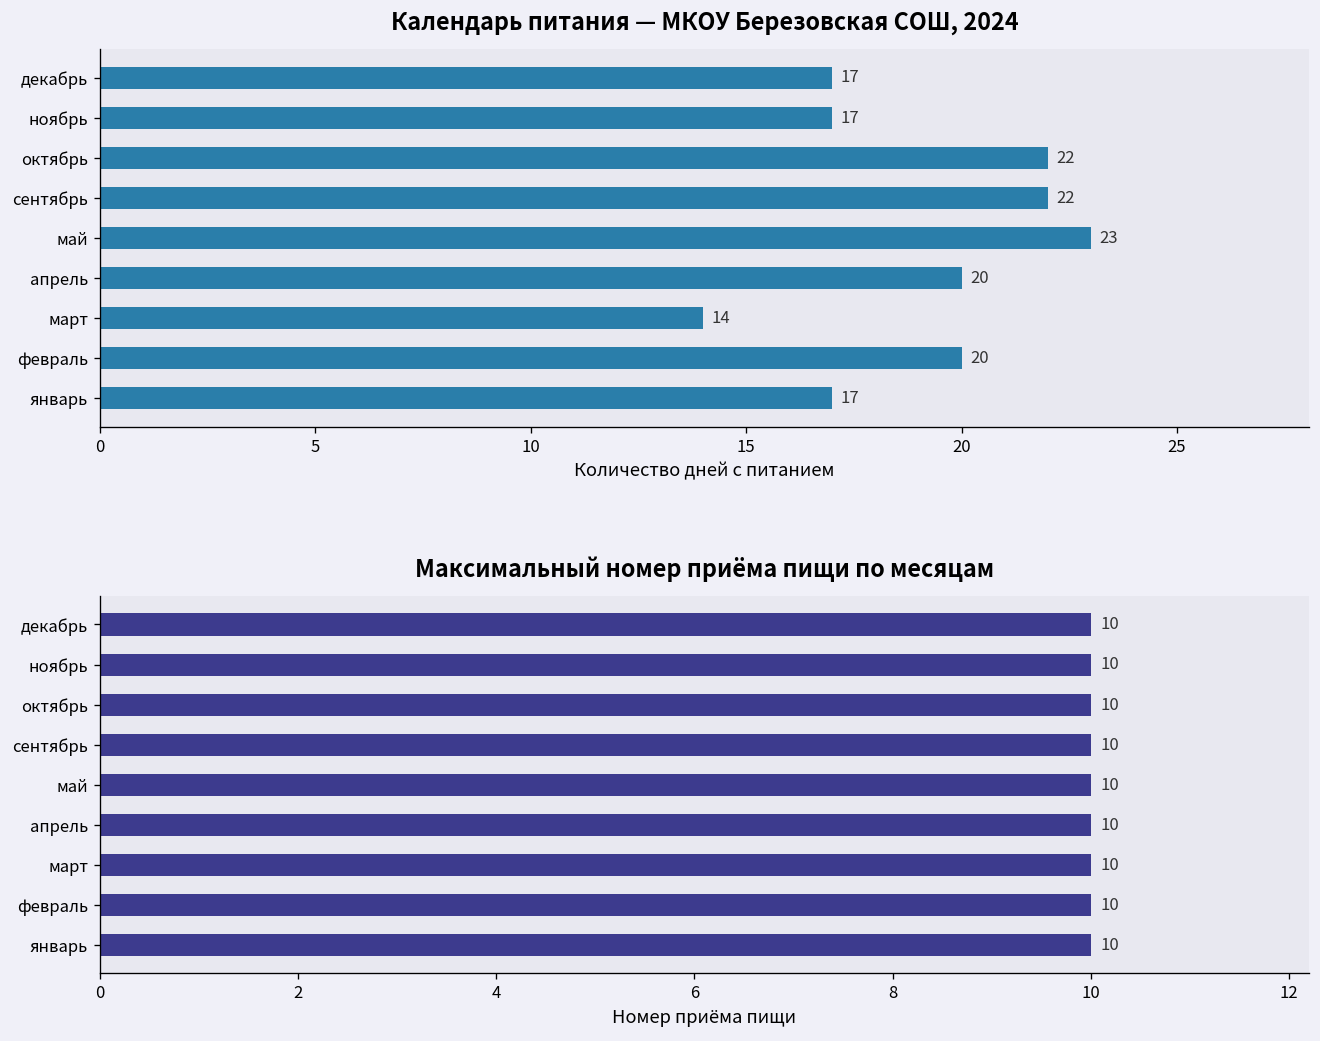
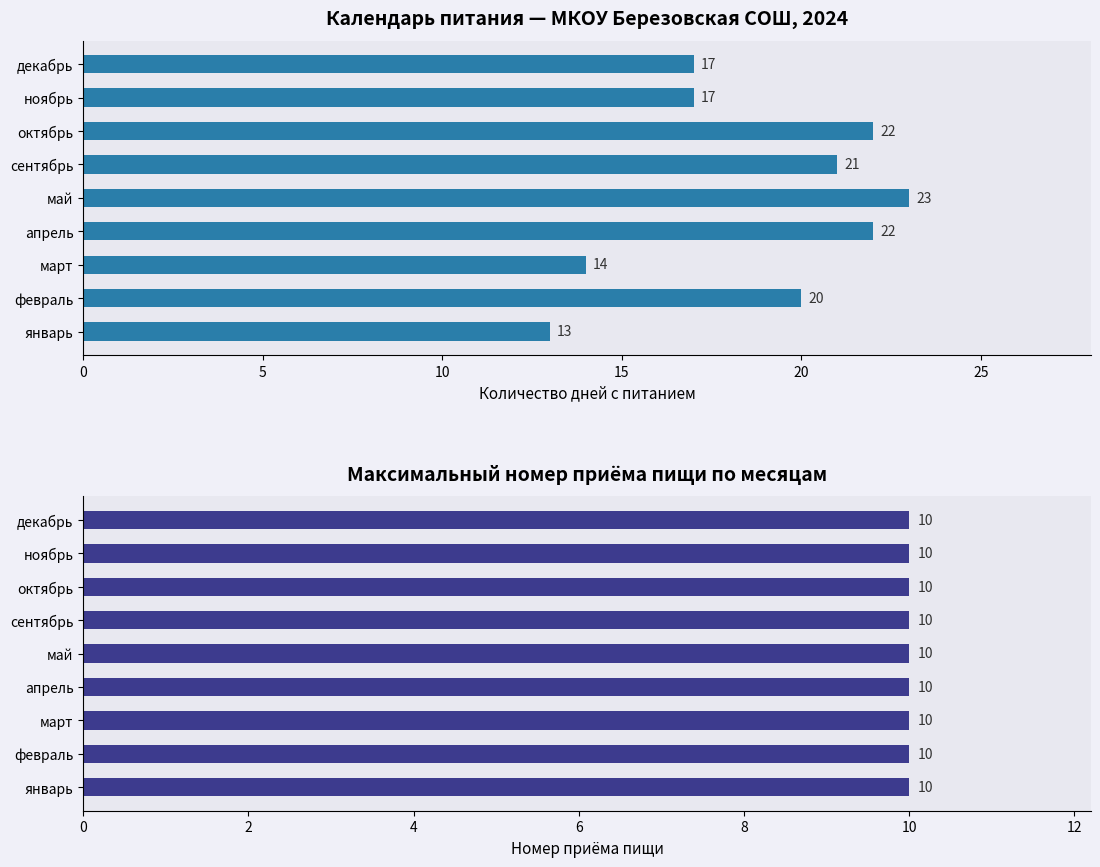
  {
    "Календарь питания — МКОУ Березовская СОШ, 2024": {
      "декабрь": 17,
      "ноябрь": 17,
      "октябрь": 22,
-     "сентябрь": 22,
+     "сентябрь": 21,
      "май": 23,
-     "апрель": 20,
+     "апрель": 22,
      "март": 14,
      "февраль": 20,
-     "январь": 17
+     "январь": 13
    },
    "Максимальный номер приёма пищи по месяцам": {
      "декабрь": 10,
      "ноябрь": 10,
      "октябрь": 10,
      "сентябрь": 10,
      "май": 10,
      "апрель": 10,
      "март": 10,
      "февраль": 10,
      "январь": 10
    }
  }
